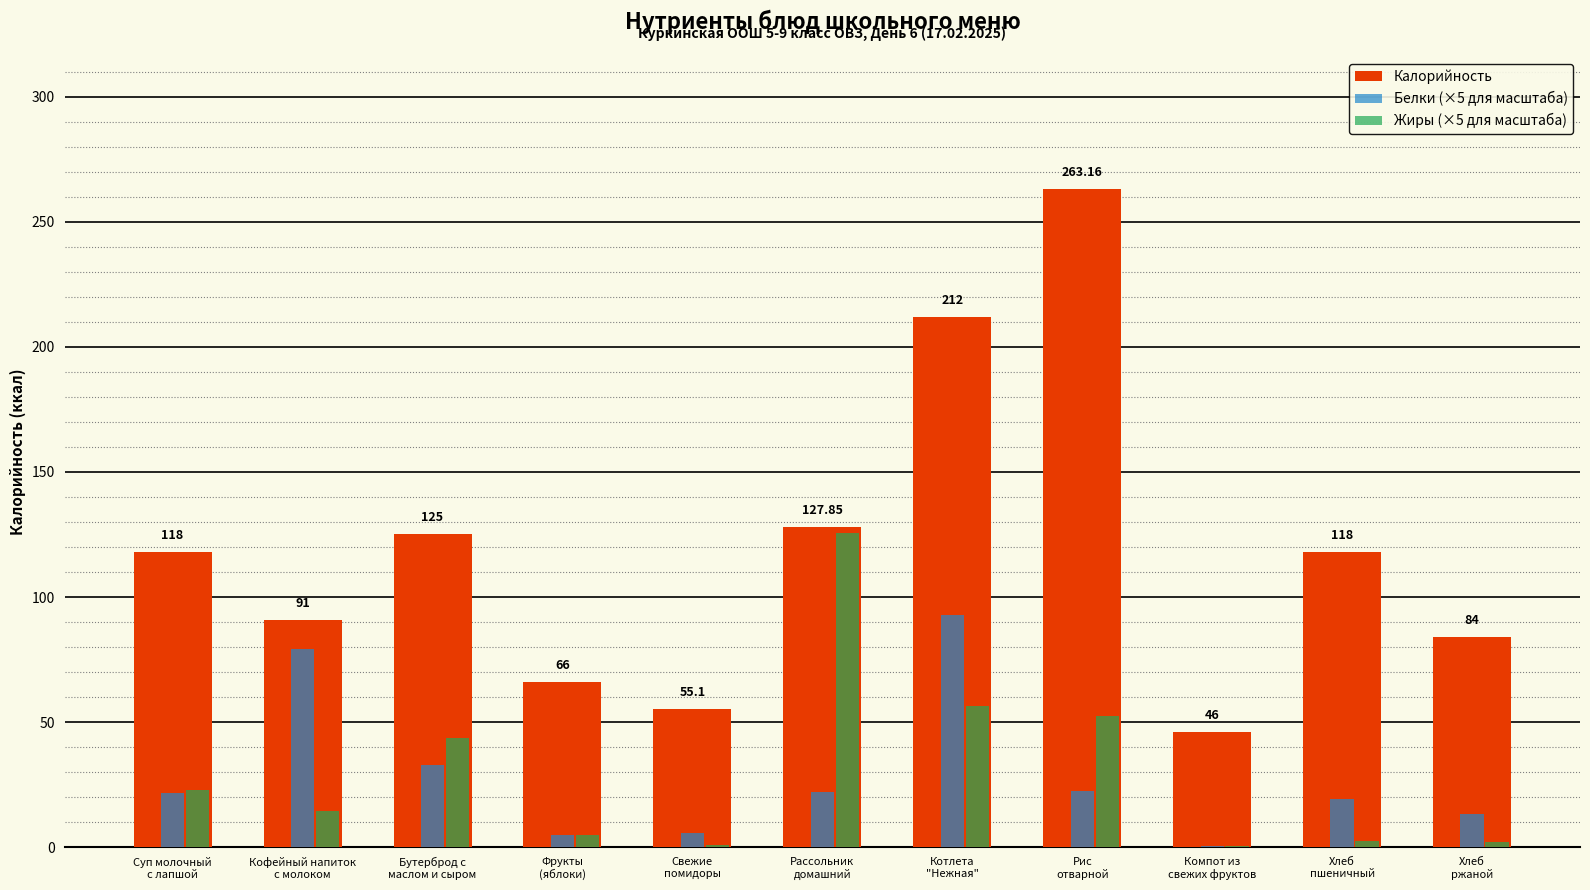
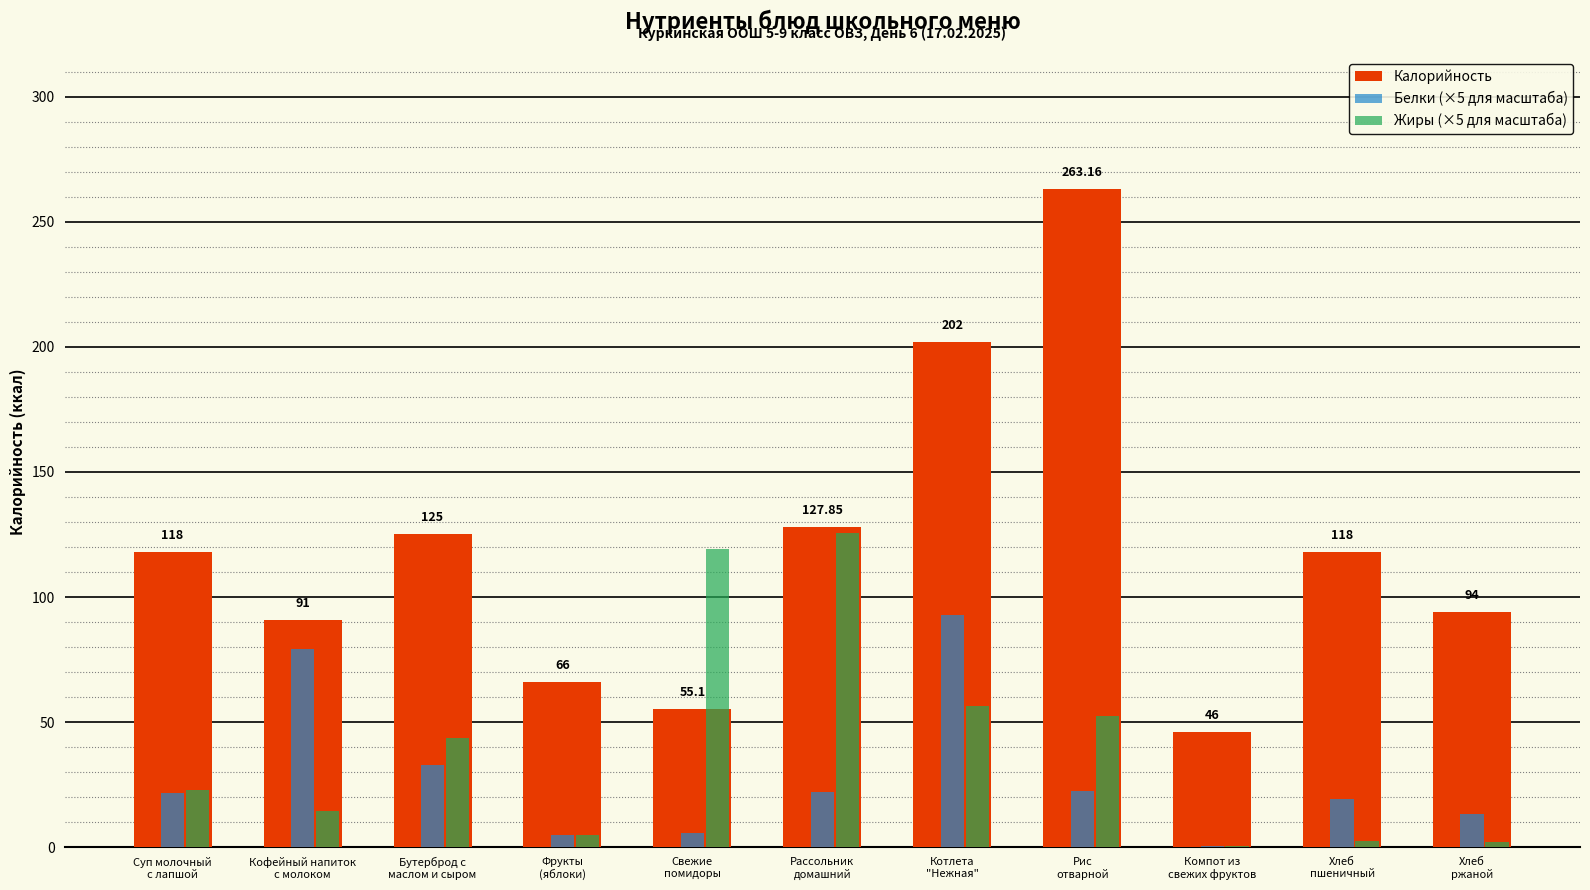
  {
    "Калорийность": {
      "Суп молочный с лапшой": 118,
      "Кофейный напиток с молоком": 91,
      "Бутерброд с маслом и сыром": 125,
      "Фрукты (яблоки)": 66,
      "Свежие помидоры": 55.1,
      "Рассольник домашний": 127.85,
-     "Котлета \"Нежная\"": 212,
+     "Котлета \"Нежная\"": 202,
      "Рис отварной": 263.16,
      "Компот из свежих фруктов": 46,
      "Хлеб пшеничный": 118,
-     "Хлеб ржаной": 84
+     "Хлеб ржаной": 94
    },
    "Жиры (×5 для масштаба)": {
-     "Свежие помидоры": 1
+     "Свежие помидоры": 119
    }
  }
